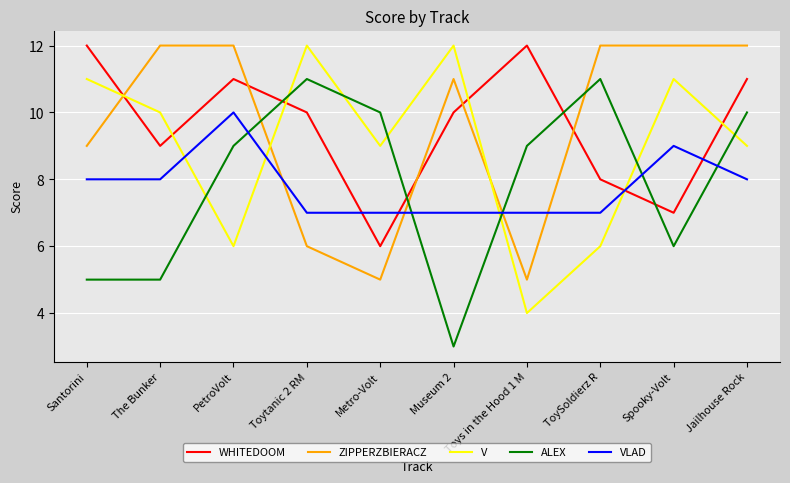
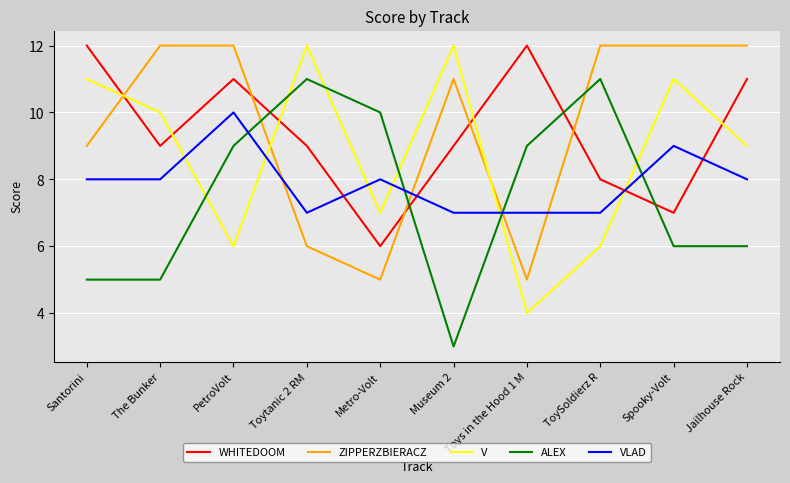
  {
    "WHITEDOOM": {
      "Santorini": 12,
      "The Bunker": 9,
      "PetroVolt": 11,
-     "Toytanic 2 RM": 10,
+     "Toytanic 2 RM": 9,
      "Metro-Volt": 6,
-     "Museum 2": 10,
+     "Museum 2": 9,
      "Toys in the Hood 1 M": 12,
      "ToySoldierz R": 8,
      "Spooky-Volt": 7,
      "Jailhouse Rock": 11
    },
    "ZIPPERZBIERACZ": {
      "Santorini": 9,
      "The Bunker": 12,
      "PetroVolt": 12,
      "Toytanic 2 RM": 6,
      "Metro-Volt": 5,
      "Museum 2": 11,
      "Toys in the Hood 1 M": 5,
      "ToySoldierz R": 12,
      "Spooky-Volt": 12,
      "Jailhouse Rock": 12
    },
    "V": {
      "Santorini": 11,
      "The Bunker": 10,
      "PetroVolt": 6,
      "Toytanic 2 RM": 12,
-     "Metro-Volt": 9,
+     "Metro-Volt": 7,
      "Museum 2": 12,
      "Toys in the Hood 1 M": 4,
      "ToySoldierz R": 6,
      "Spooky-Volt": 11,
      "Jailhouse Rock": 9
    },
    "ALEX": {
      "Santorini": 5,
      "The Bunker": 5,
      "PetroVolt": 9,
      "Toytanic 2 RM": 11,
      "Metro-Volt": 10,
      "Museum 2": 3,
      "Toys in the Hood 1 M": 9,
      "ToySoldierz R": 11,
      "Spooky-Volt": 6,
-     "Jailhouse Rock": 10
+     "Jailhouse Rock": 6
    },
    "VLAD": {
      "Santorini": 8,
      "The Bunker": 8,
      "PetroVolt": 10,
      "Toytanic 2 RM": 7,
-     "Metro-Volt": 7,
+     "Metro-Volt": 8,
      "Museum 2": 7,
      "Toys in the Hood 1 M": 7,
      "ToySoldierz R": 7,
      "Spooky-Volt": 9,
      "Jailhouse Rock": 8
    }
  }
